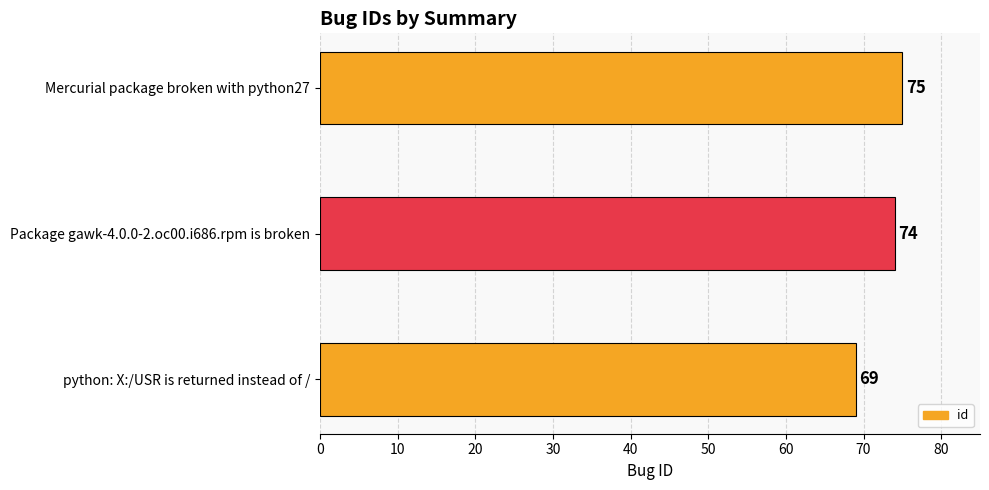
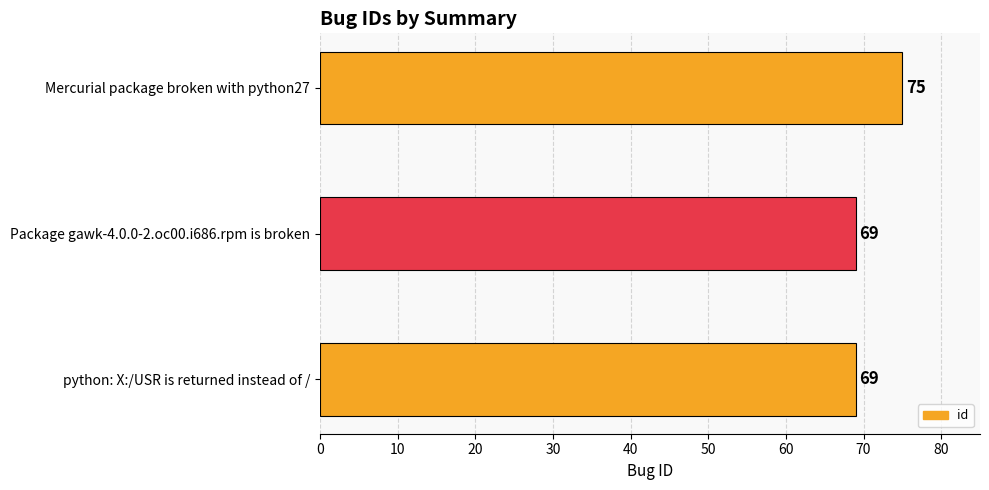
  {
    "Mercurial package broken with python27": 75,
-   "Package gawk-4.0.0-2.oc00.i686.rpm is broken": 74,
+   "Package gawk-4.0.0-2.oc00.i686.rpm is broken": 69,
    "python: X:/USR is returned instead of /": 69
  }
